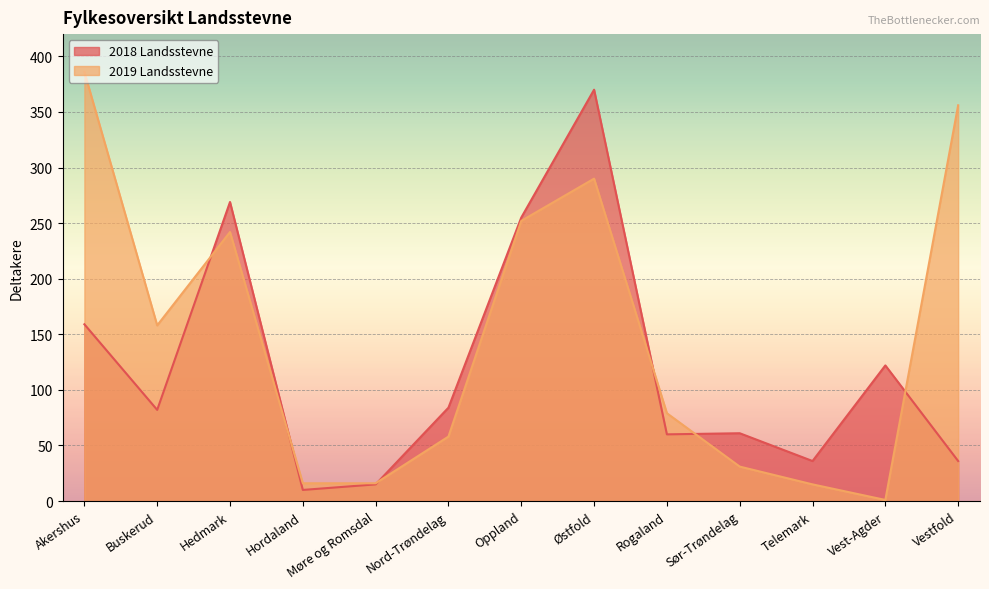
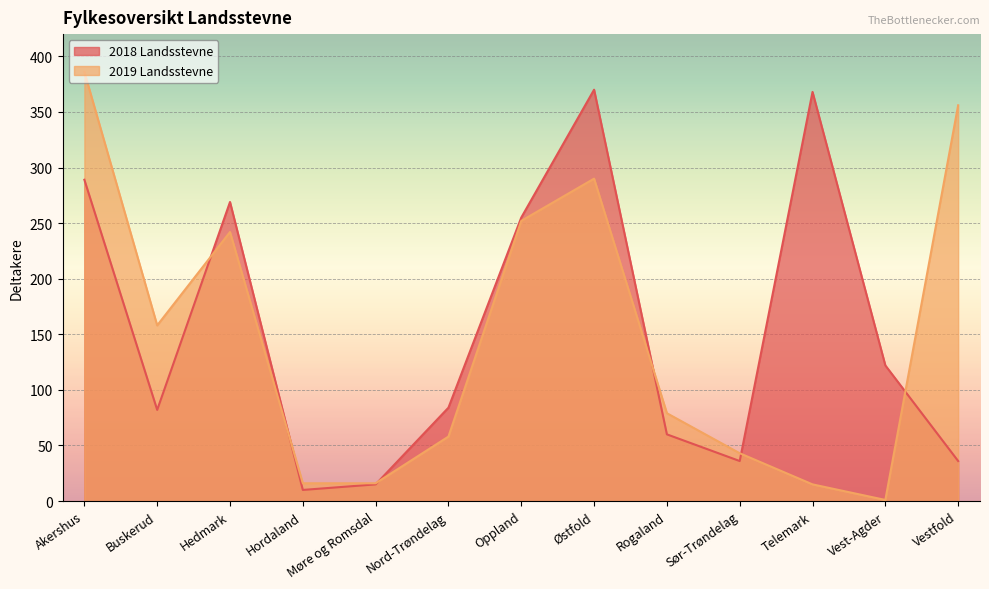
  {
    "2018 Landsstevne": {
-     "Akershus": 159,
+     "Akershus": 289,
      "Buskerud": 82,
      "Hedmark": 269,
      "Hordaland": 10,
      "Nord-Trøndelag": 84,
      "Oppland": 255,
      "Østfold": 370,
      "Rogaland": 60,
-     "Sør-Trøndelag": 61,
-     "Telemark": 36,
+     "Sør-Trøndelag": 36,
+     "Telemark": 368,
      "Vest-Agder": 122,
      "Vestfold": 36
    },
    "2019 Landsstevne": {
      "Buskerud": 158,
      "Hedmark": 242,
      "Hordaland": 16,
      "Nord-Trøndelag": 58,
      "Oppland": 252,
      "Østfold": 290,
      "Rogaland": 79,
-     "Sør-Trøndelag": 31,
+     "Sør-Trøndelag": 43,
      "Telemark": 15,
      "Vest-Agder": 1,
      "Vestfold": 356
    }
  }
